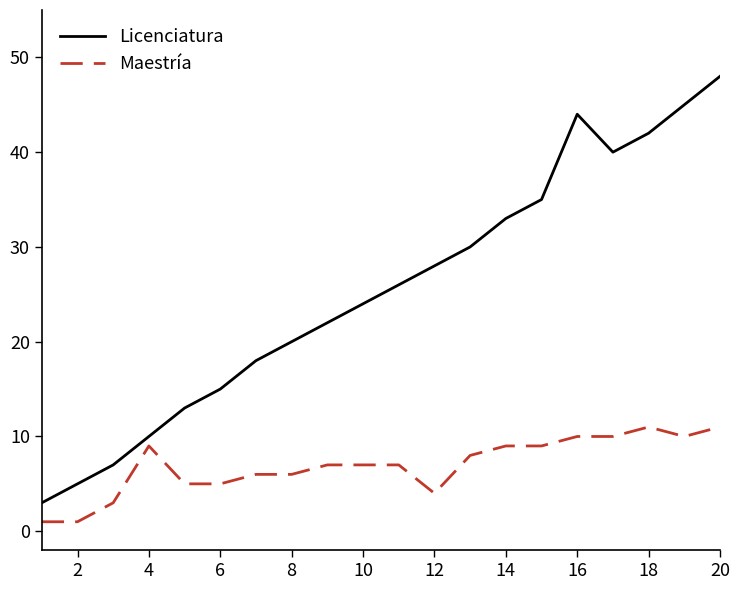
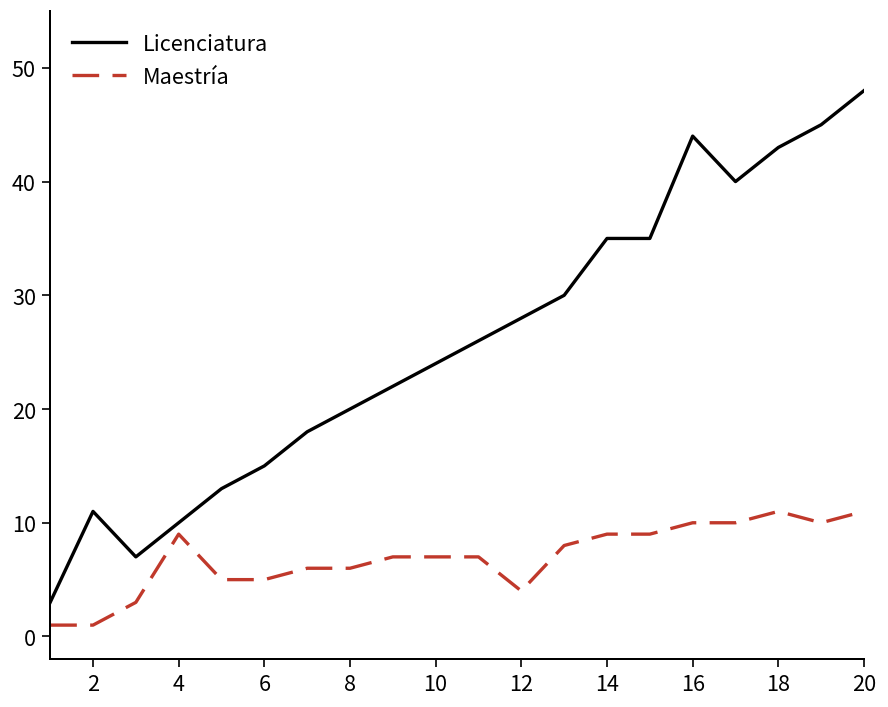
  {
    "Licenciatura": {
-     "2": 5,
+     "2": 11,
      "4": 10,
      "6": 15,
      "8": 20,
      "10": 24,
      "12": 28,
-     "14": 33,
+     "14": 35,
      "16": 44,
-     "18": 42,
+     "18": 43,
      "20": 48
    },
    "Maestría": {
      "2": 1,
      "4": 9,
      "6": 5,
      "8": 6,
      "10": 7,
      "12": 4,
      "14": 9,
      "16": 10,
      "18": 11,
      "20": 11
    }
  }
